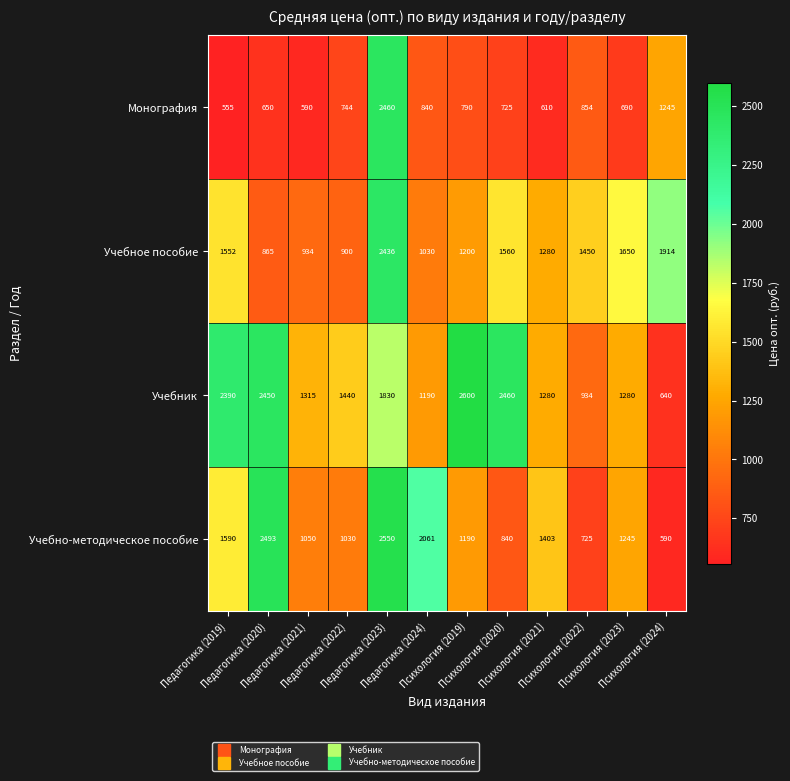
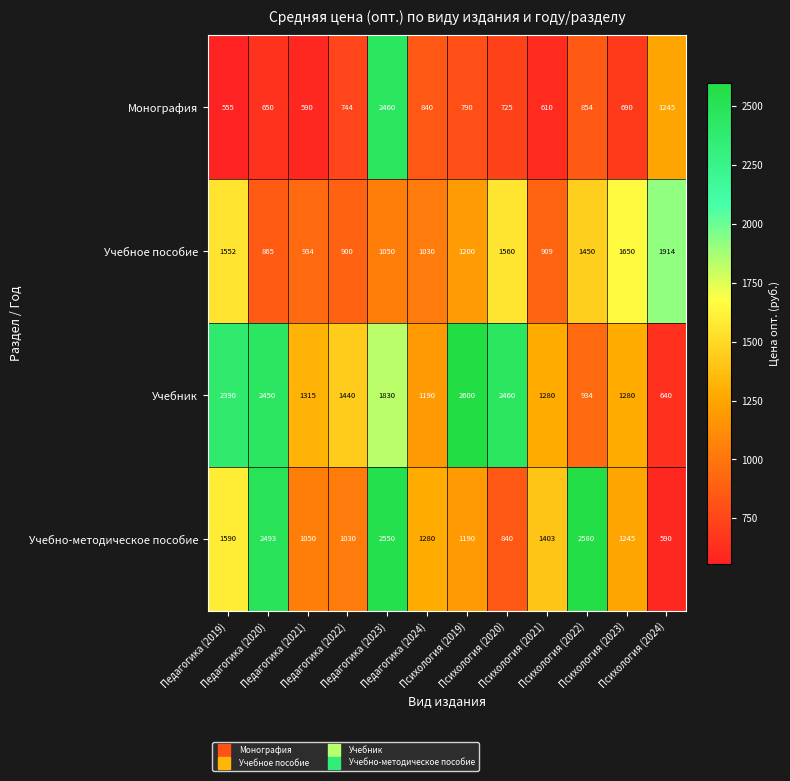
  {
    "Монография": {
      "Педагогика (2019)": 555,
      "Педагогика (2020)": 650,
      "Педагогика (2021)": 590,
      "Педагогика (2022)": 744,
      "Педагогика (2023)": 2460,
      "Педагогика (2024)": 840,
      "Психология (2019)": 790,
      "Психология (2020)": 725,
      "Психология (2021)": 610,
      "Психология (2022)": 854,
      "Психология (2023)": 690,
      "Психология (2024)": 1245
    },
    "Учебное пособие": {
      "Педагогика (2019)": 1552,
      "Педагогика (2020)": 865,
      "Педагогика (2021)": 934,
      "Педагогика (2022)": 900,
-     "Педагогика (2023)": 2436,
+     "Педагогика (2023)": 1050,
      "Педагогика (2024)": 1030,
      "Психология (2019)": 1200,
      "Психология (2020)": 1560,
-     "Психология (2021)": 1280,
+     "Психология (2021)": 909,
      "Психология (2022)": 1450,
      "Психология (2023)": 1650,
      "Психология (2024)": 1914
    },
    "Учебник": {
      "Педагогика (2019)": 2390,
      "Педагогика (2020)": 2450,
      "Педагогика (2021)": 1315,
      "Педагогика (2022)": 1440,
      "Педагогика (2023)": 1830,
      "Педагогика (2024)": 1190,
      "Психология (2019)": 2600,
      "Психология (2020)": 2460,
      "Психология (2021)": 1280,
      "Психология (2022)": 934,
      "Психология (2023)": 1280,
      "Психология (2024)": 640
    },
    "Учебно-методическое пособие": {
      "Педагогика (2019)": 1590,
      "Педагогика (2020)": 2493,
      "Педагогика (2021)": 1050,
      "Педагогика (2022)": 1030,
      "Педагогика (2023)": 2550,
-     "Педагогика (2024)": 2061,
+     "Педагогика (2024)": 1280,
      "Психология (2019)": 1190,
      "Психология (2020)": 840,
      "Психология (2021)": 1403,
-     "Психология (2022)": 725,
+     "Психология (2022)": 2580,
      "Психология (2023)": 1245,
      "Психология (2024)": 590
    }
  }
